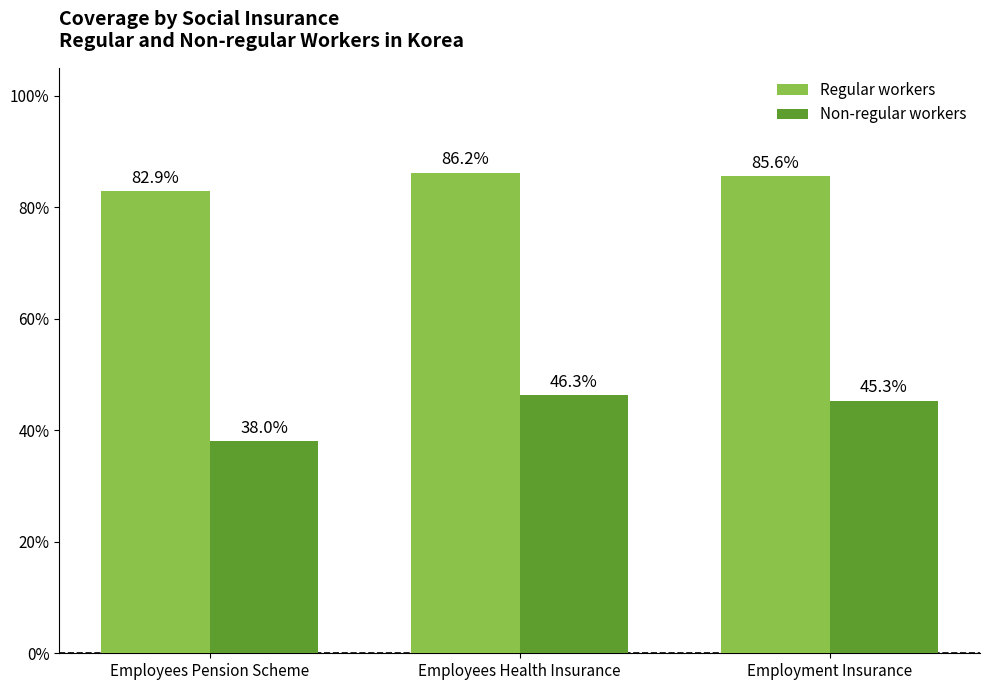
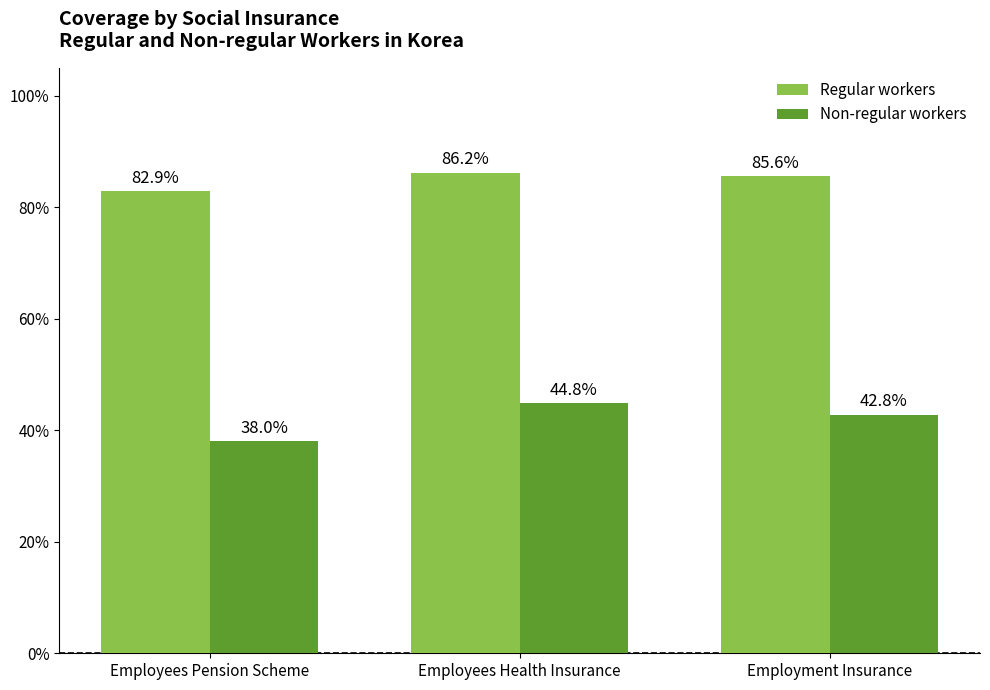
  {
    "Regular workers": {
      "Employees Pension Scheme": "82.9%",
      "Employees Health Insurance": "86.2%",
      "Employment Insurance": "85.6%"
    },
    "Non-regular workers": {
      "Employees Pension Scheme": "38.0%",
-     "Employees Health Insurance": "46.3%",
-     "Employment Insurance": "45.3%"
+     "Employees Health Insurance": "44.8%",
+     "Employment Insurance": "42.8%"
    }
  }
